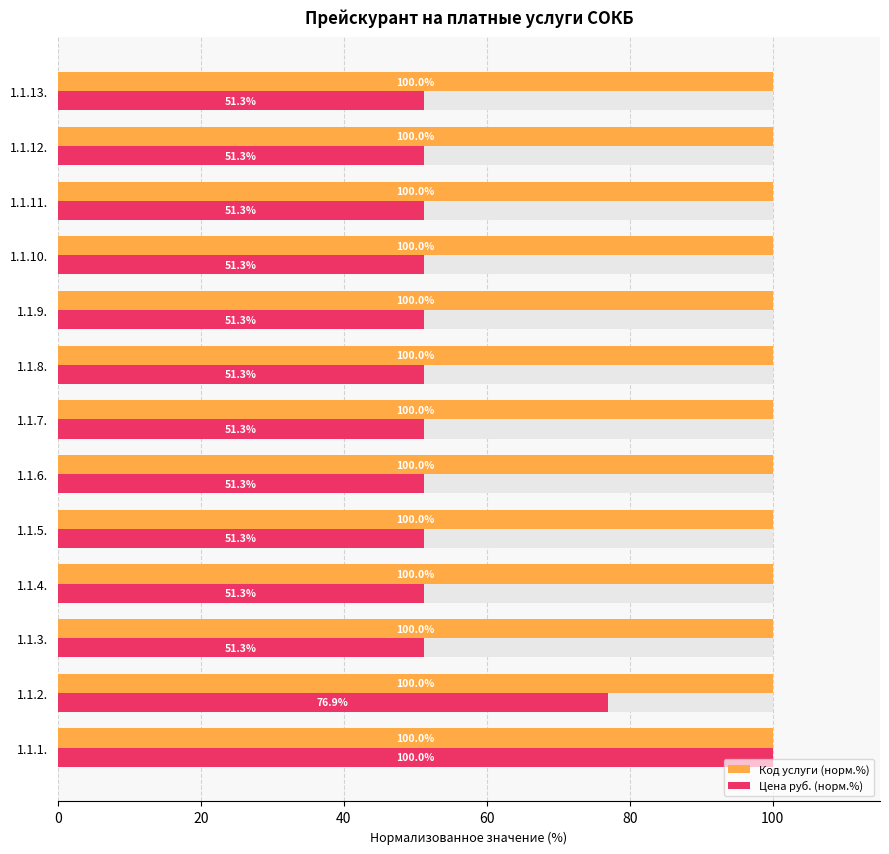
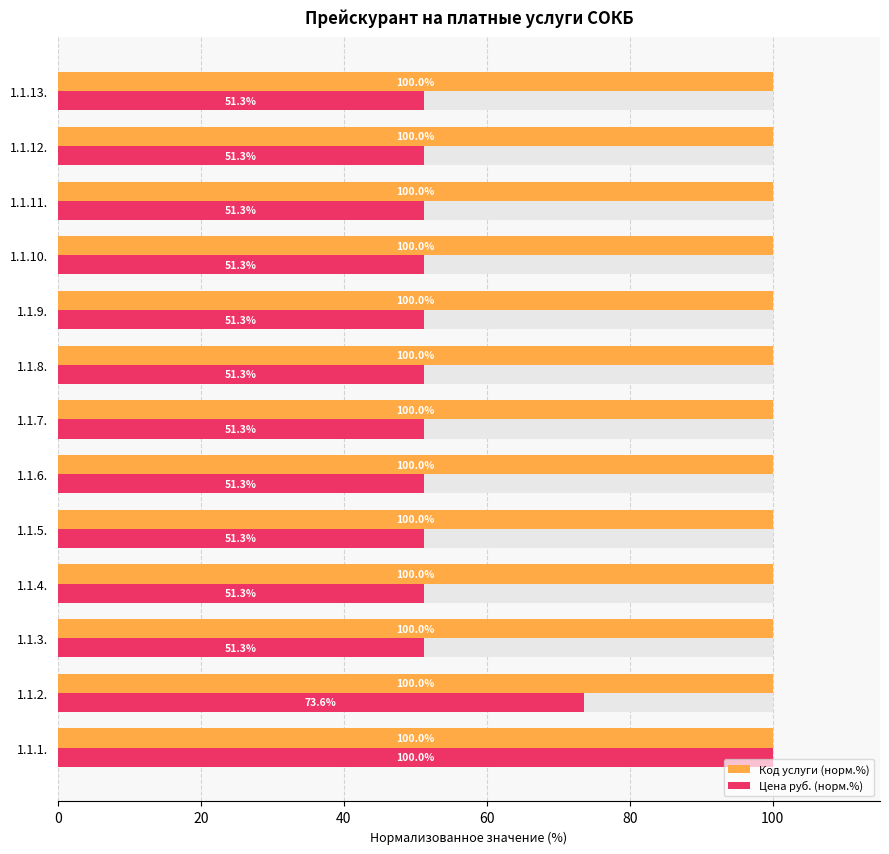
  {
    "Код услуги (норм.%)": {
      "1.1.13.": "100.0%",
      "1.1.12.": "100.0%",
      "1.1.11.": "100.0%",
      "1.1.10.": "100.0%",
      "1.1.9.": "100.0%",
      "1.1.8.": "100.0%",
      "1.1.7.": "100.0%",
      "1.1.6.": "100.0%",
      "1.1.5.": "100.0%",
      "1.1.4.": "100.0%",
      "1.1.3.": "100.0%",
      "1.1.2.": "100.0%",
      "1.1.1.": "100.0%"
    },
    "Цена руб. (норм.%)": {
-     "1.1.2.": "76.9%",
+     "1.1.2.": "73.6%",
      "1.1.1.": "100.0%"
    }
  }
